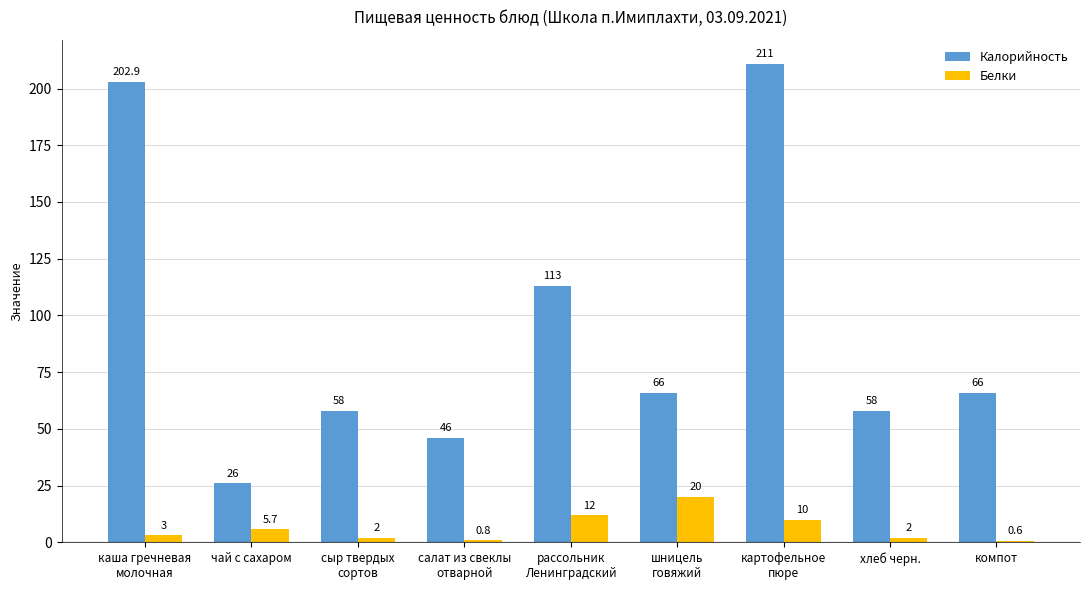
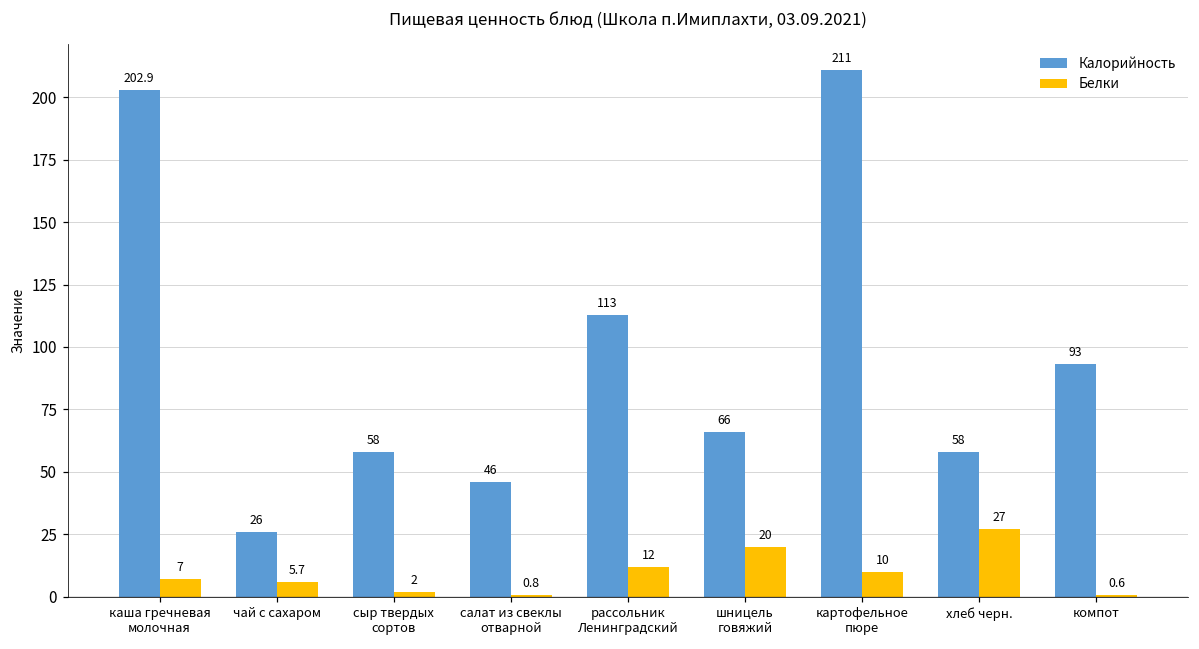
  {
    "Калорийность": {
      "каша гречневая молочная": 202.9,
      "чай с сахаром": 26,
      "сыр твердых сортов": 58,
      "салат из свеклы отварной": 46,
      "рассольник Ленинградский": 113,
      "шницель говяжий": 66,
      "картофельное пюре": 211,
      "хлеб черн.": 58,
-     "компот": 66
+     "компот": 93
    },
    "Белки": {
-     "каша гречневая молочная": 3,
+     "каша гречневая молочная": 7,
      "чай с сахаром": 5.7,
      "сыр твердых сортов": 2,
      "салат из свеклы отварной": 0.8,
      "рассольник Ленинградский": 12,
      "шницель говяжий": 20,
      "картофельное пюре": 10,
-     "хлеб черн.": 2,
+     "хлеб черн.": 27,
      "компот": 0.6
    }
  }
